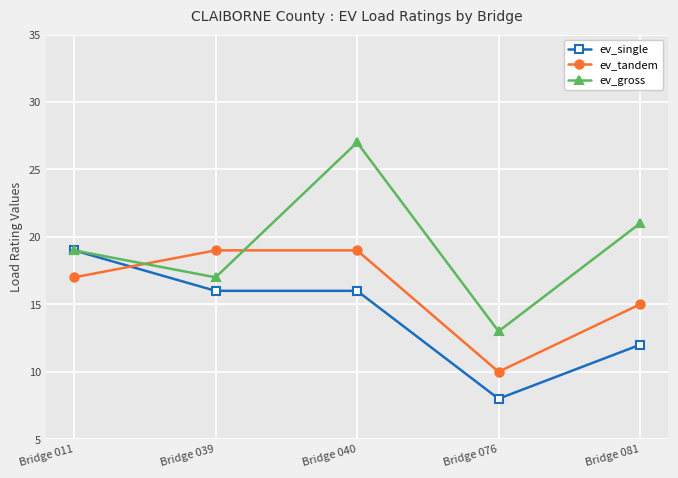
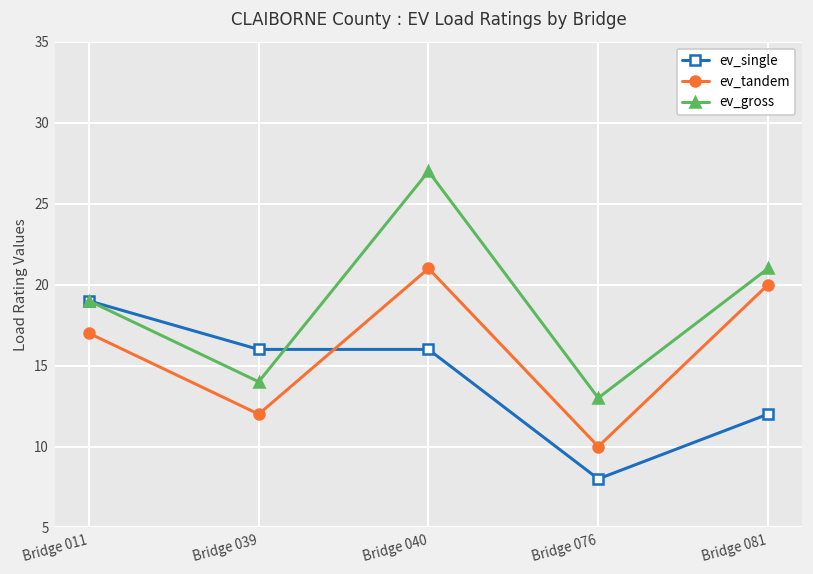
  {
    "ev_single": {
      "Bridge 039": 16,
      "Bridge 040": 16,
      "Bridge 076": 8,
      "Bridge 081": 12
    },
    "ev_tandem": {
      "Bridge 011": 17,
-     "Bridge 039": 19,
-     "Bridge 040": 19,
+     "Bridge 039": 12,
+     "Bridge 040": 21,
      "Bridge 076": 10,
-     "Bridge 081": 15
+     "Bridge 081": 20
    },
    "ev_gross": {
-     "Bridge 039": 17,
+     "Bridge 039": 14,
      "Bridge 040": 27,
      "Bridge 076": 13,
      "Bridge 081": 21
    }
  }
